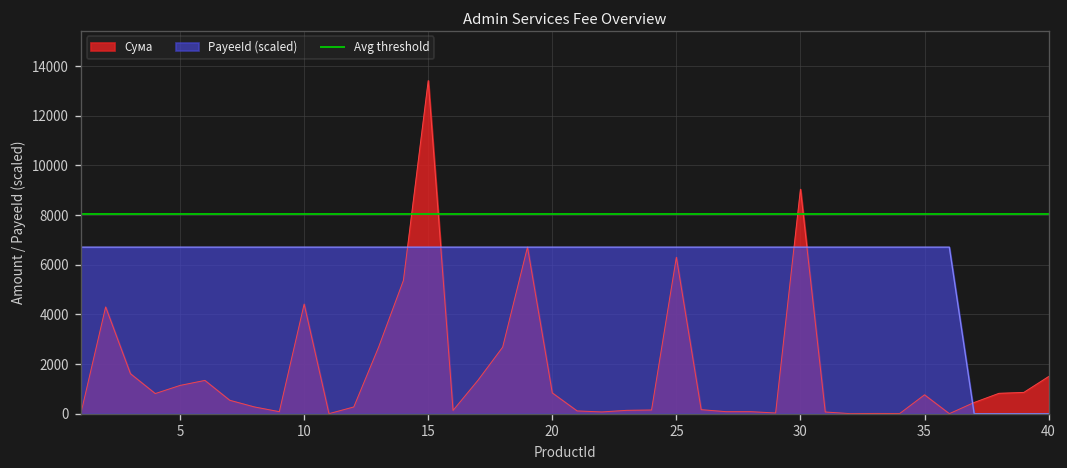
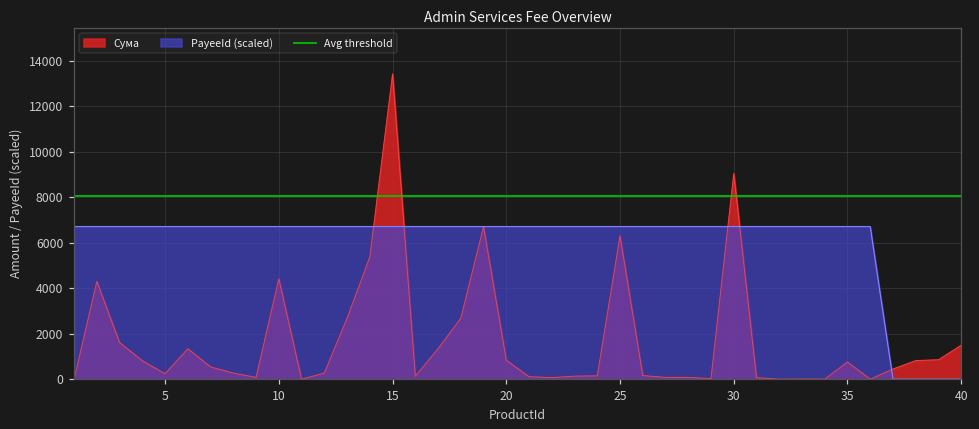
  {
    "Сума": {
-     "5": 1100,
+     "5": 200,
      "10": 4400,
      "15": 13400,
      "20": 800,
      "25": 6300,
      "30": 9000,
      "35": 800,
      "40": 1500
    },
    "PayeeId (scaled)": {
      "5": 6700,
      "10": 6700,
      "15": 6700,
      "20": 6700,
      "25": 6700,
      "30": 6700,
      "35": 6700,
      "40": 0
    }
  }
